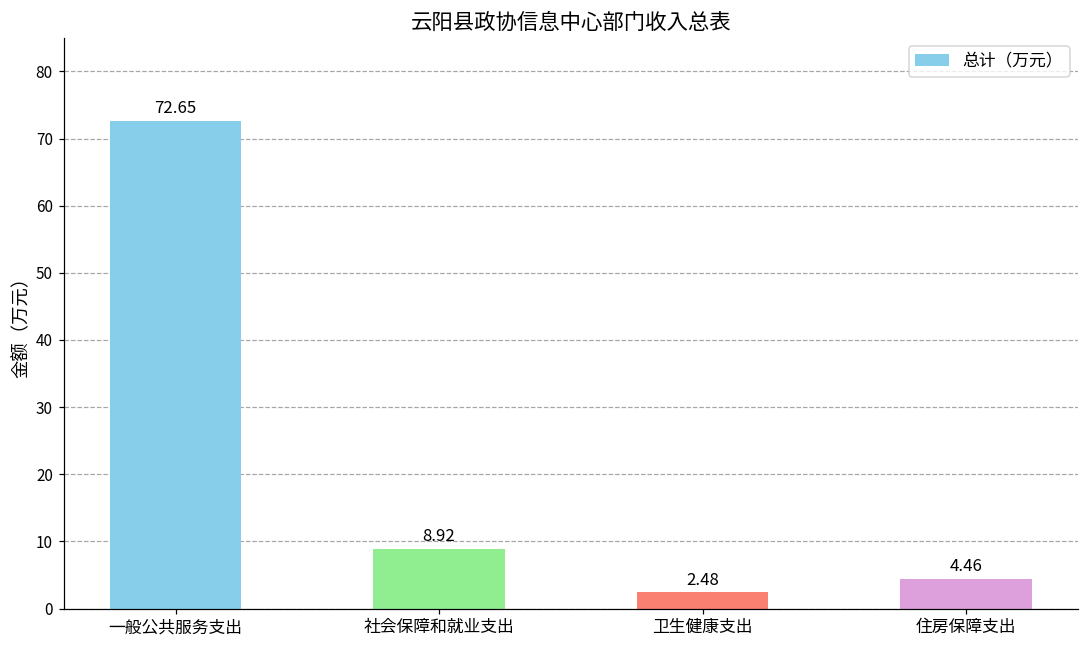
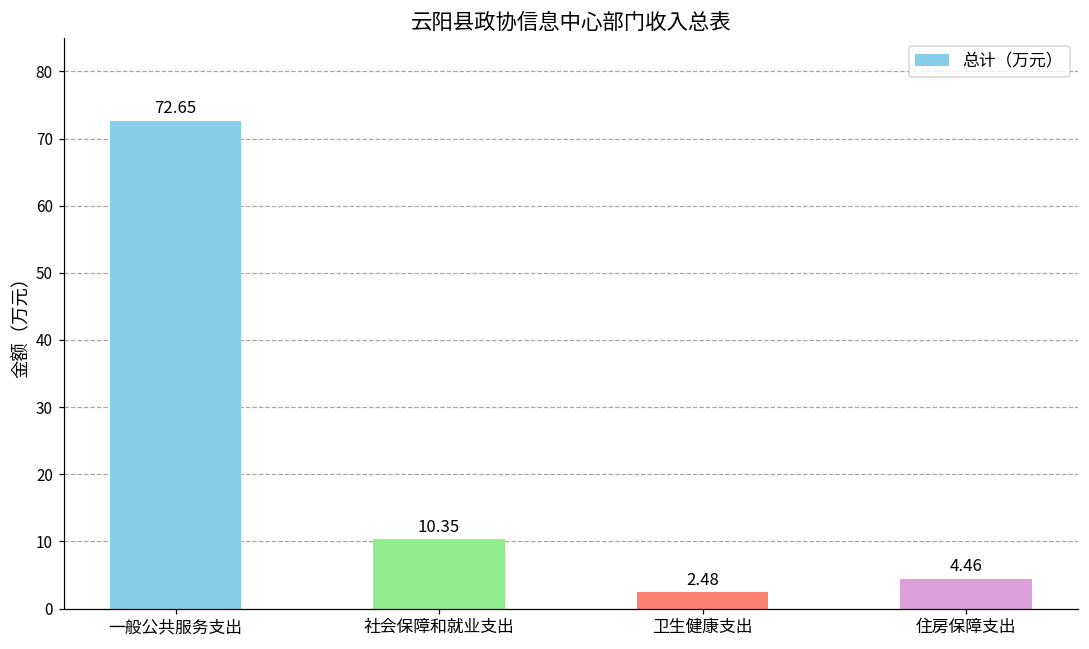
  {
    "一般公共服务支出": 72.65,
-   "社会保障和就业支出": 8.92,
+   "社会保障和就业支出": 10.35,
    "卫生健康支出": 2.48,
    "住房保障支出": 4.46
  }
